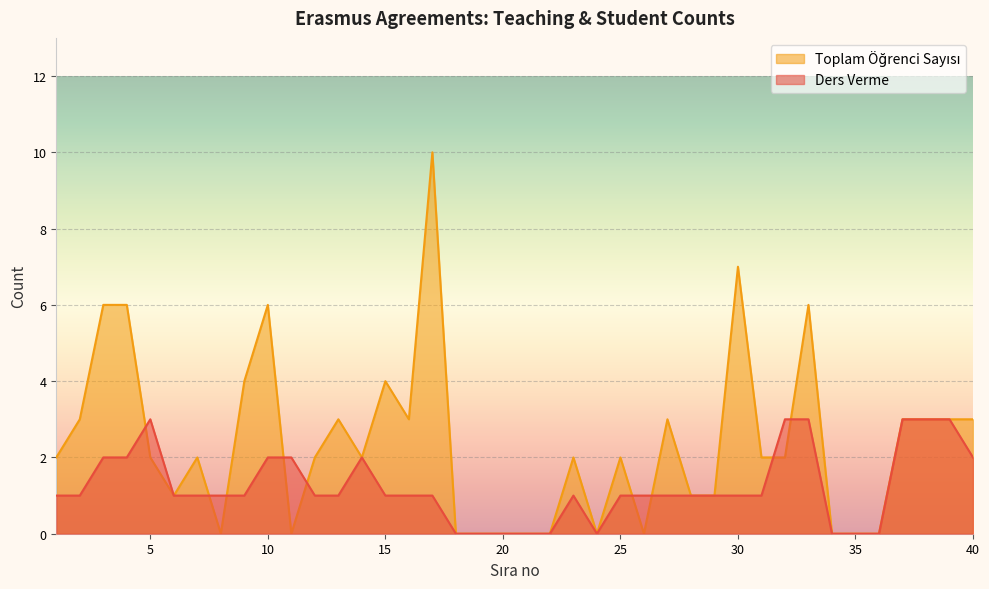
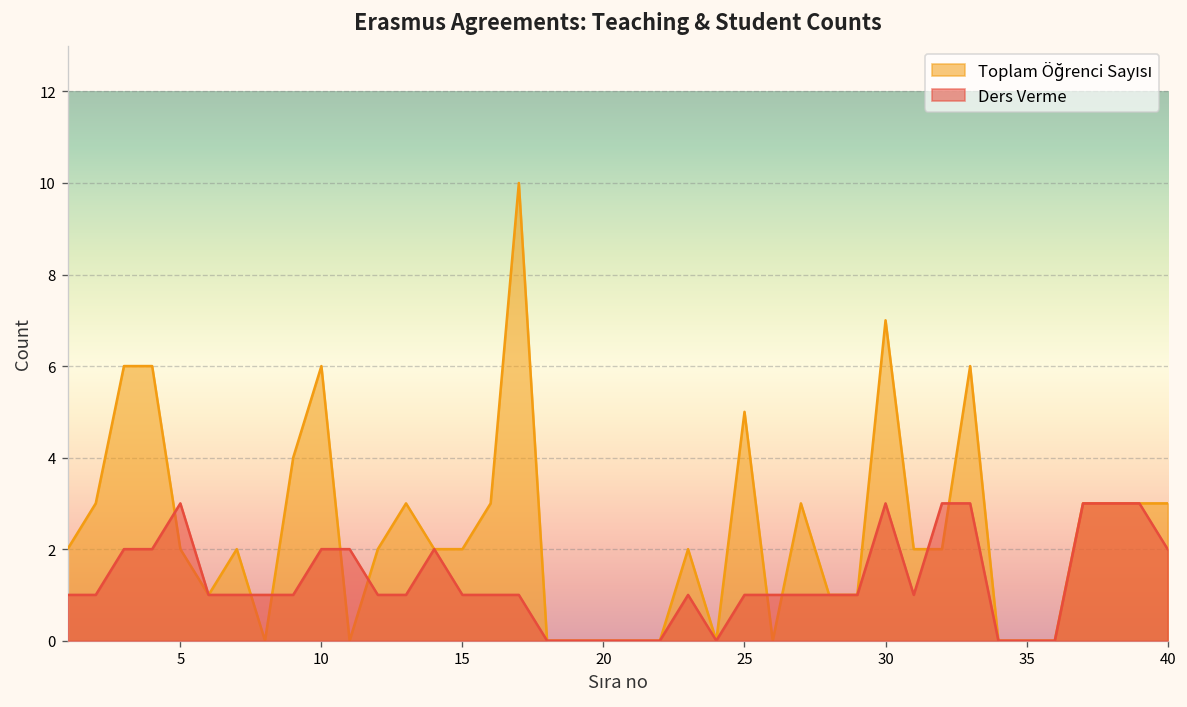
  {
    "Toplam Öğrenci Sayısı": {
      "5": 2,
      "10": 6,
-     "15": 4,
-     "25": 2,
+     "15": 2,
+     "25": 5,
      "30": 7,
      "40": 3
    },
    "Ders Verme": {
      "5": 3,
      "10": 2,
      "15": 1,
      "25": 1,
-     "30": 1,
+     "30": 3,
      "40": 2
    }
  }
